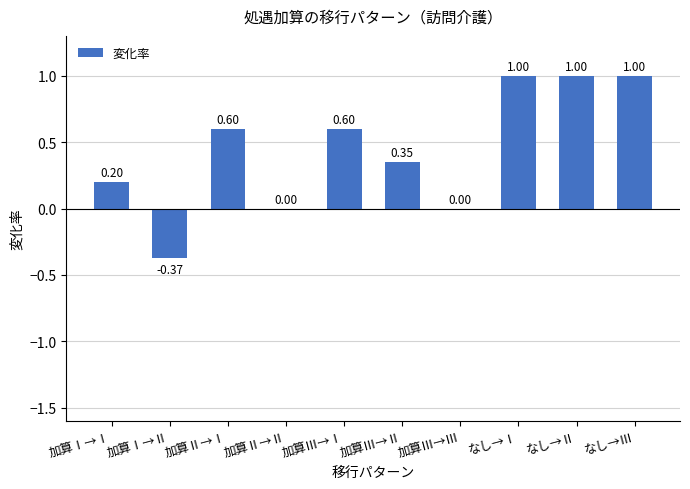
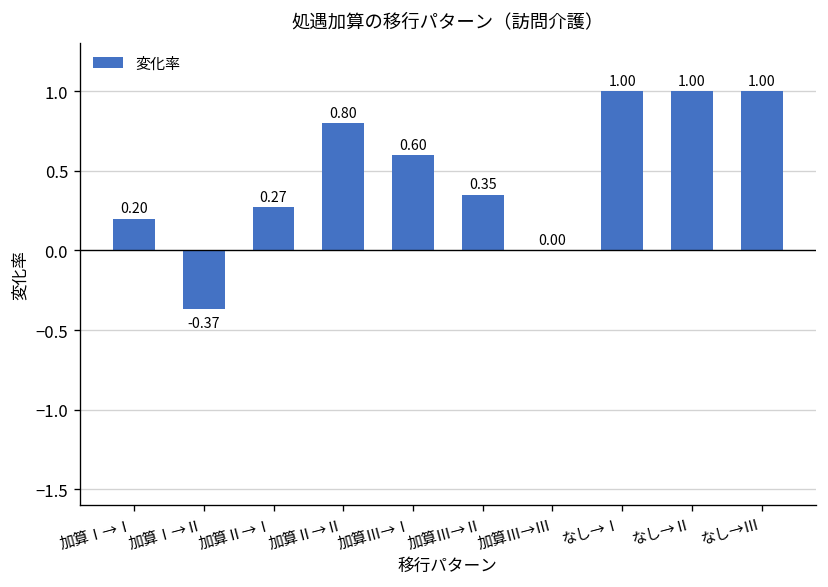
  {
    "加算Ⅰ→Ⅰ": 0.20,
    "加算Ⅰ→Ⅱ": -0.37,
-   "加算Ⅱ→Ⅰ": 0.60,
-   "加算Ⅱ→Ⅱ": 0.00,
+   "加算Ⅱ→Ⅰ": 0.27,
+   "加算Ⅱ→Ⅱ": 0.80,
    "加算Ⅲ→Ⅰ": 0.60,
    "加算Ⅲ→Ⅱ": 0.35,
    "加算Ⅲ→Ⅲ": 0.00,
    "なし→Ⅰ": 1.00,
    "なし→Ⅱ": 1.00,
    "なし→Ⅲ": 1.00
  }
